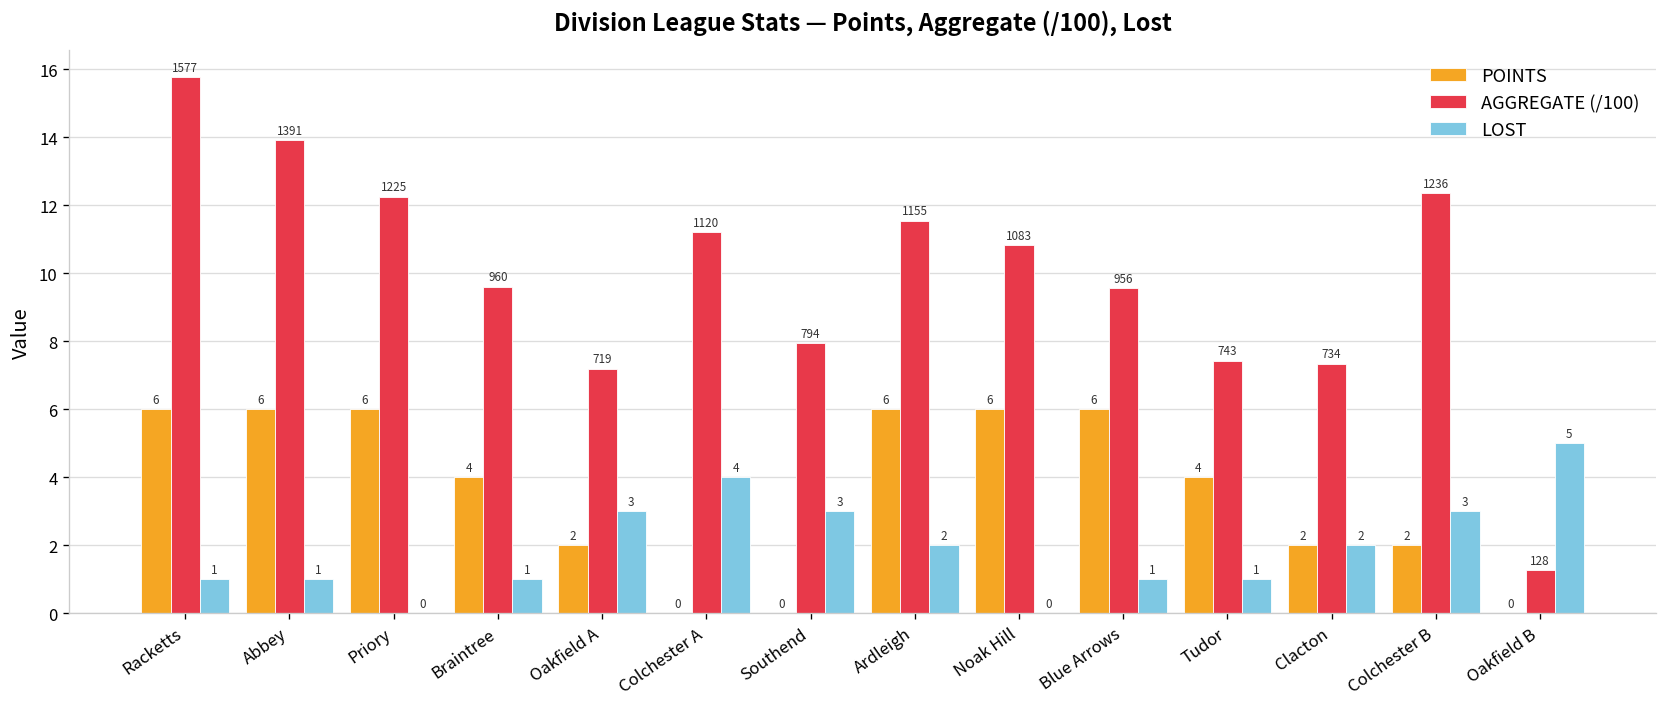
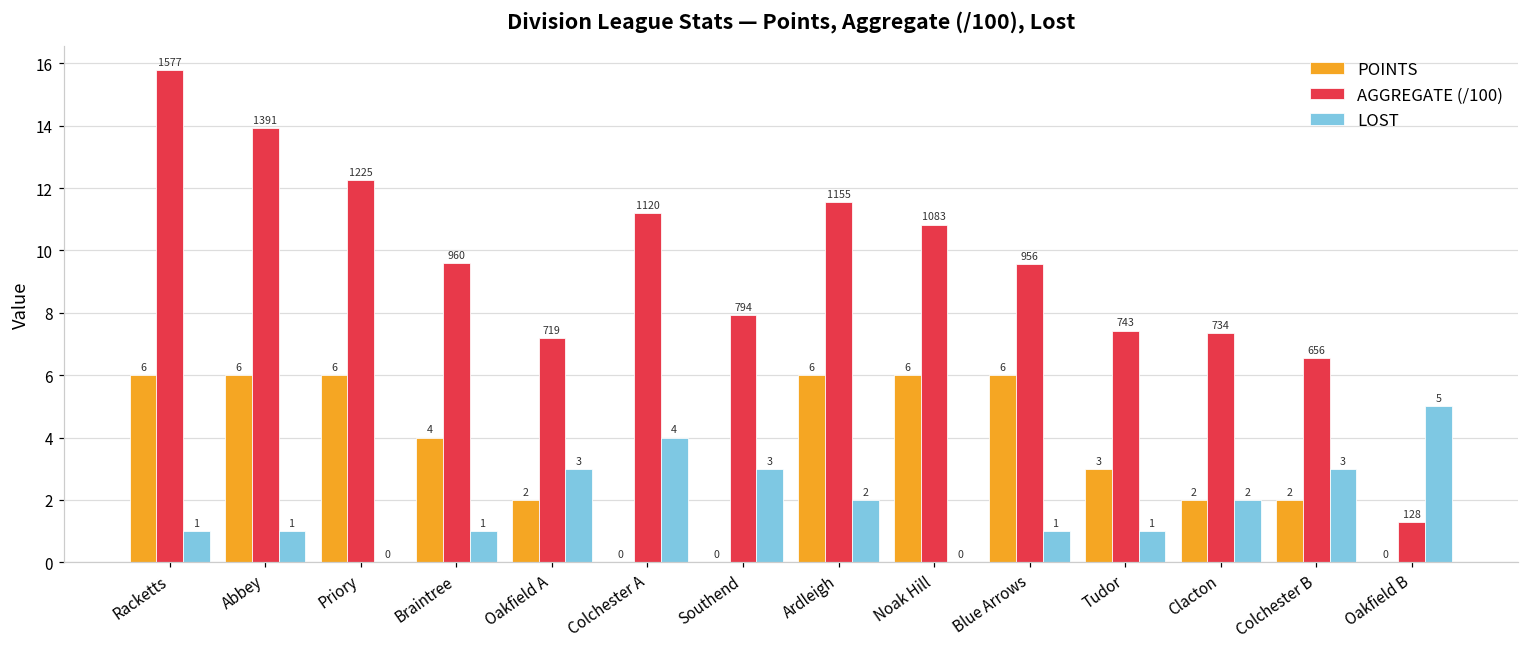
  {
    "POINTS": {
      "Racketts": 6,
      "Abbey": 6,
      "Priory": 6,
      "Braintree": 4,
      "Oakfield A": 2,
      "Colchester A": 0,
      "Southend": 0,
      "Ardleigh": 6,
      "Noak Hill": 6,
      "Blue Arrows": 6,
-     "Tudor": 4,
+     "Tudor": 3,
      "Clacton": 2,
      "Colchester B": 2,
      "Oakfield B": 0
    },
    "AGGREGATE (/100)": {
-     "Colchester B": 1236
+     "Colchester B": 656
    },
    "LOST": {
      "Racketts": 1,
      "Abbey": 1,
      "Priory": 0,
      "Braintree": 1,
      "Oakfield A": 3,
      "Colchester A": 4,
      "Southend": 3,
      "Ardleigh": 2,
      "Noak Hill": 0,
      "Blue Arrows": 1,
      "Tudor": 1,
      "Clacton": 2,
      "Colchester B": 3,
      "Oakfield B": 5
    }
  }
